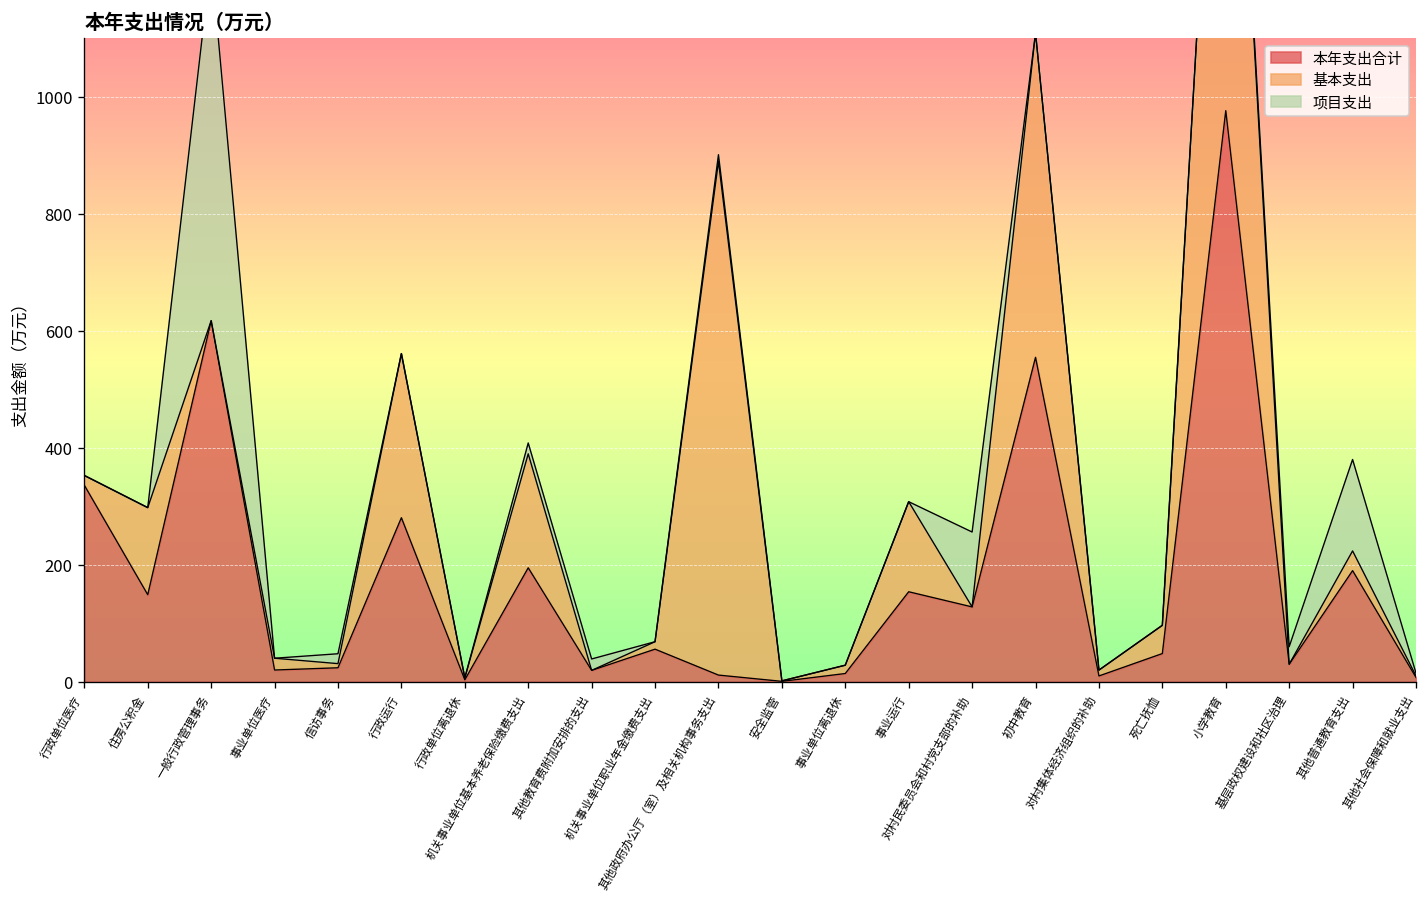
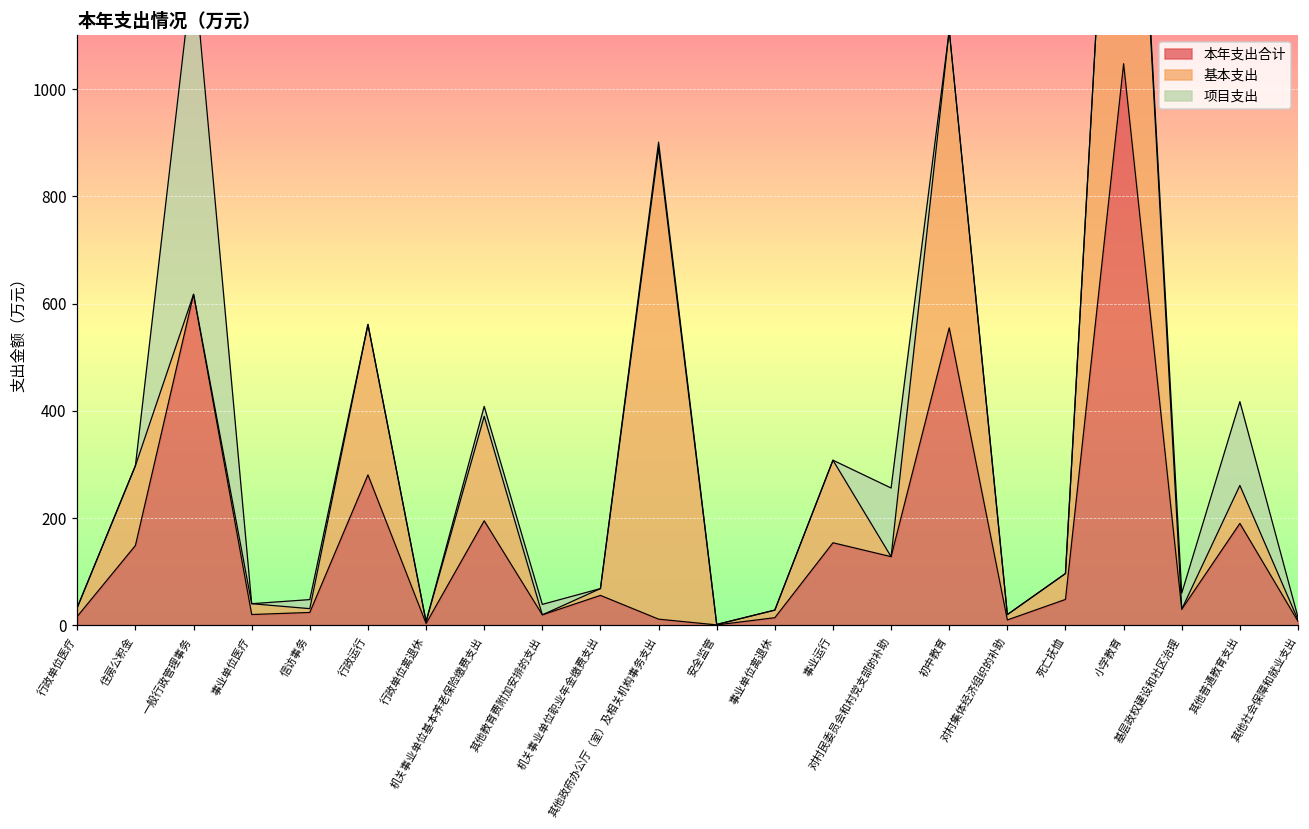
  {
    "本年支出合计": {
-     "行政单位医疗": 340,
+     "行政单位医疗": 20,
      "住房公积金": 150,
      "事业单位医疗": 20,
      "信访事务": 20,
      "行政运行": 280,
      "机关事业单位基本养老保险缴费支出": 190,
      "机关事业单位职业年金缴费支出": 60,
      "其他政府办公厅（室）及相关机构事务支出": 10,
      "事业单位离退休": 10,
      "事业运行": 150,
      "初中教育": 550,
      "对村集体经济组织的补助": 10,
      "死亡抚恤": 50,
-     "小学教育": 980,
+     "小学教育": 1050,
      "其他普通教育支出": 190
    },
    "基本支出": {
      "信访事务": 10,
      "机关事业单位基本养老保险缴费支出": 190,
      "其他政府办公厅（室）及相关机构事务支出": 880,
-     "其他普通教育支出": 30
+     "其他普通教育支出": 70
    },
    "项目支出": {
      "信访事务": 20,
      "机关事业单位基本养老保险缴费支出": 20,
      "其他教育费附加安排的支出": 20,
      "其他政府办公厅（室）及相关机构事务支出": 10,
      "对村民委员会和村党支部的补助": 130,
      "基层政权建设和社区治理": 30,
      "其他普通教育支出": 160
    }
  }
